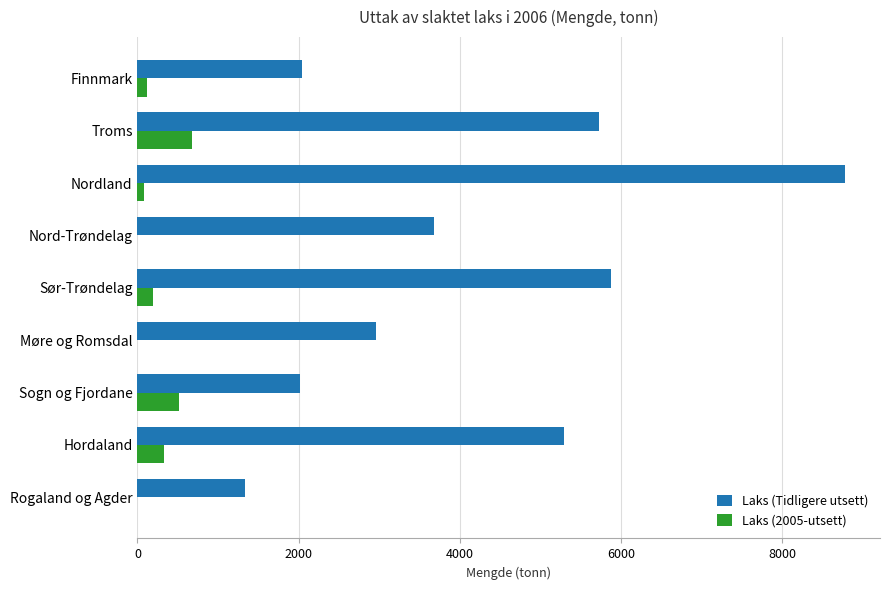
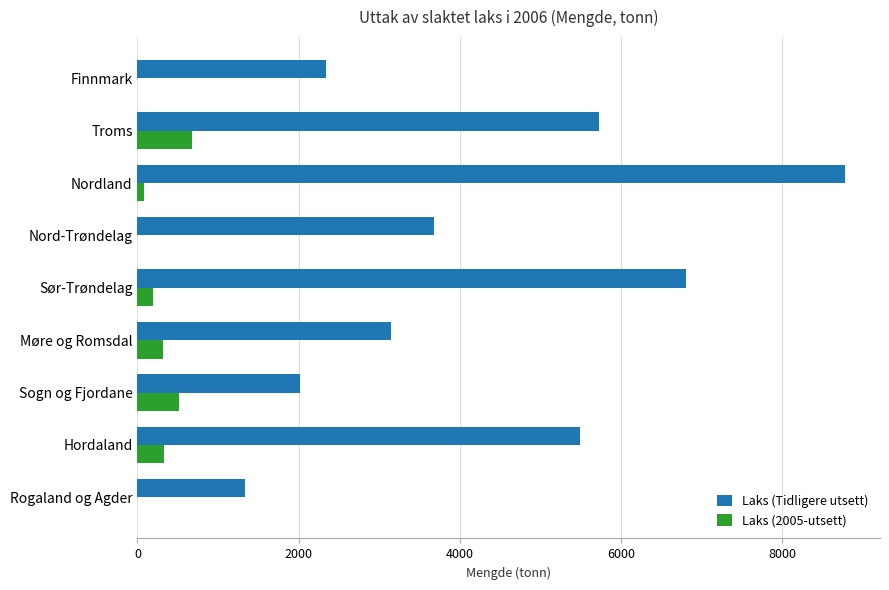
  {
    "Laks (Tidligere utsett)": {
-     "Finnmark": 2000,
+     "Finnmark": 2300,
      "Troms": 5700,
      "Nordland": 8800,
      "Nord-Trøndelag": 3700,
-     "Sør-Trøndelag": 5900,
-     "Møre og Romsdal": 3000,
+     "Sør-Trøndelag": 6800,
+     "Møre og Romsdal": 3100,
      "Sogn og Fjordane": 2000,
-     "Hordaland": 5300,
+     "Hordaland": 5500,
      "Rogaland og Agder": 1300
    },
    "Laks (2005-utsett)": {
-     "Finnmark": 100,
+     "Finnmark": 0,
      "Troms": 700,
      "Nordland": 100,
      "Nord-Trøndelag": 0,
      "Sør-Trøndelag": 200,
-     "Møre og Romsdal": 0,
+     "Møre og Romsdal": 300,
      "Sogn og Fjordane": 500,
      "Hordaland": 300,
      "Rogaland og Agder": 0
    }
  }
